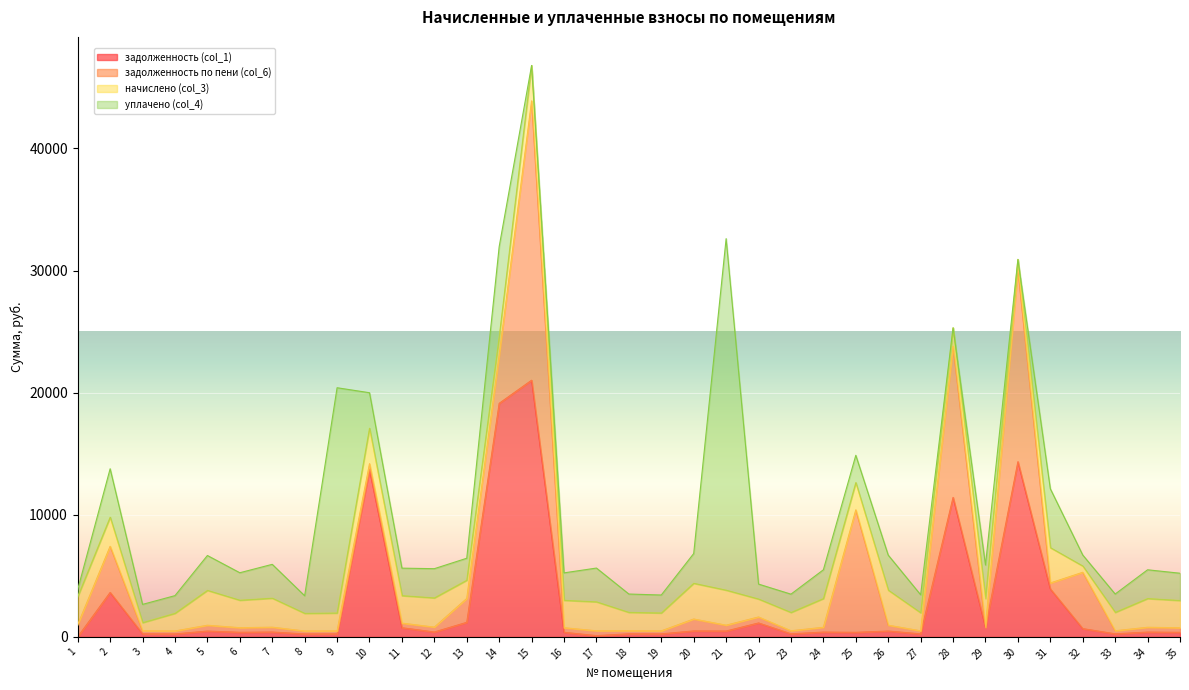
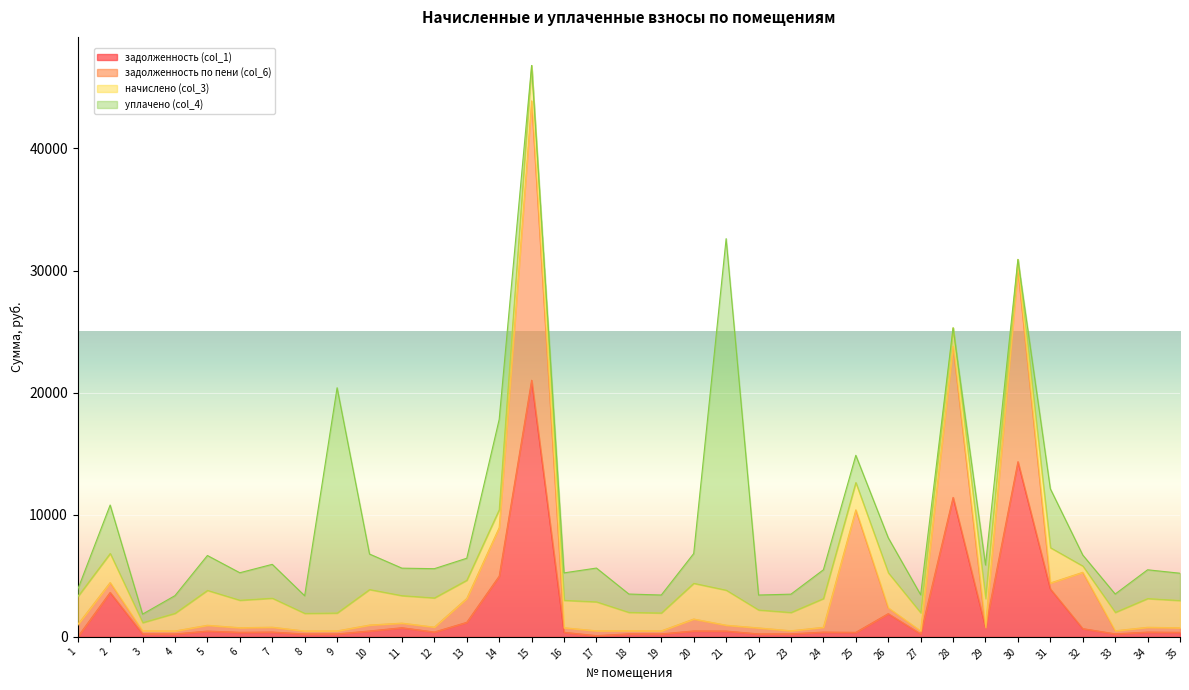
  {
    "задолженность (col_1)": {
      "1": 0,
      "2": 3600,
      "3": 200,
      "4": 200,
      "5": 500,
      "6": 400,
      "7": 400,
      "8": 200,
      "9": 200,
-     "10": 13700,
+     "10": 500,
      "11": 800,
      "12": 400,
      "13": 1200,
-     "14": 19100,
+     "14": 5000,
      "15": 21000,
      "16": 400,
      "17": 100,
      "18": 300,
      "19": 200,
      "20": 500,
      "21": 500,
-     "22": 1100,
+     "22": 200,
      "23": 200,
      "24": 400,
      "25": 400,
-     "26": 500,
+     "26": 1900,
      "27": 200,
      "28": 11400,
      "30": 14300,
      "31": 3900,
      "32": 700,
      "33": 300,
      "34": 400,
      "35": 400
    },
    "задолженность по пени (col_6)": {
      "1": 1000,
-     "2": 3800,
+     "2": 800,
      "3": 200,
      "4": 200,
      "5": 500,
      "6": 400,
      "7": 400,
      "8": 200,
      "9": 200,
      "10": 500,
      "11": 400,
      "12": 400,
      "13": 2000,
      "14": 4000,
      "15": 22900,
      "16": 400,
      "17": 400,
      "18": 300,
      "19": 200,
      "20": 1000,
      "21": 500,
      "22": 500,
      "23": 200,
      "24": 400,
      "25": 10000,
      "26": 500,
      "27": 200,
      "28": 12400,
      "30": 15700,
      "31": 500,
      "32": 4600,
      "33": 300,
      "34": 400,
      "35": 400
    },
    "начислено (col_3)": {
      "1": 2300,
      "2": 2400,
      "3": 700,
      "4": 1400,
      "5": 2900,
      "6": 2300,
      "7": 2400,
      "8": 1400,
      "9": 1500,
      "10": 2900,
      "11": 2300,
      "12": 2400,
      "13": 1500,
      "14": 1500,
      "16": 2200,
      "17": 2400,
      "18": 1500,
      "19": 1500,
      "20": 2900,
      "21": 2900,
      "22": 1500,
      "23": 1500,
      "24": 2400,
      "25": 2200,
      "26": 2900,
      "27": 1500,
      "29": 2400,
      "31": 2900,
      "32": 500,
      "33": 1500,
      "34": 2400,
      "35": 2200
    },
    "уплачено (col_4)": {
      "1": 600,
      "2": 4000,
-     "3": 1500,
+     "3": 700,
      "4": 1400,
      "5": 2900,
      "6": 2300,
      "7": 2800,
      "8": 1400,
      "9": 18400,
      "10": 2900,
      "11": 2300,
      "12": 2400,
      "13": 1800,
      "14": 7400,
      "16": 2200,
      "17": 2800,
      "18": 1500,
      "19": 1500,
      "20": 2400,
      "21": 28800,
      "22": 1200,
      "23": 1500,
      "24": 2400,
      "25": 2200,
      "26": 2900,
      "27": 1500,
      "29": 2700,
      "31": 4800,
      "32": 900,
      "33": 1500,
      "34": 2400,
      "35": 2200
    }
  }
